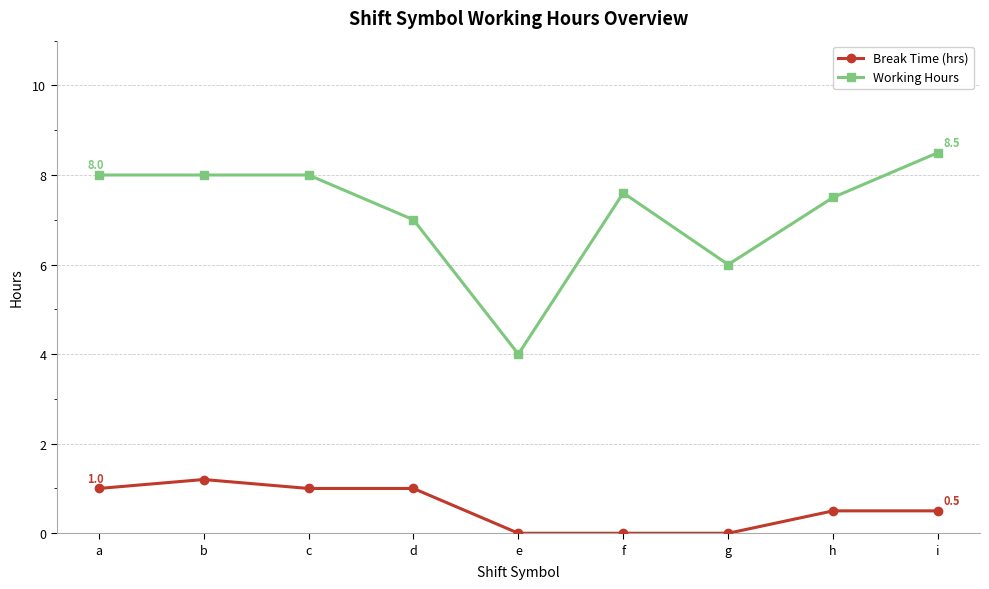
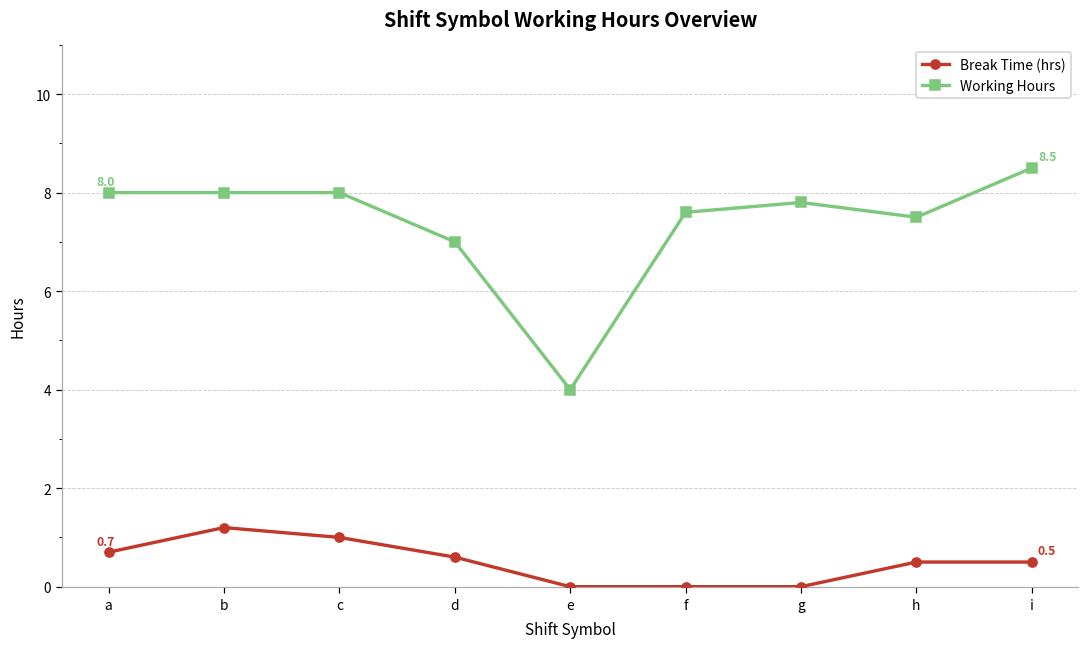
  {
    "Break Time (hrs)": {
-     "a": 1.0,
-     "d": 1.0,
+     "a": 0.7,
+     "d": 0.6,
      "i": 0.5
    },
    "Working Hours": {
      "b": 8.0,
      "c": 8.0,
      "d": 7.0,
      "e": 4.0,
      "f": 7.6,
-     "g": 6.0,
+     "g": 7.8,
      "h": 7.5
    }
  }
